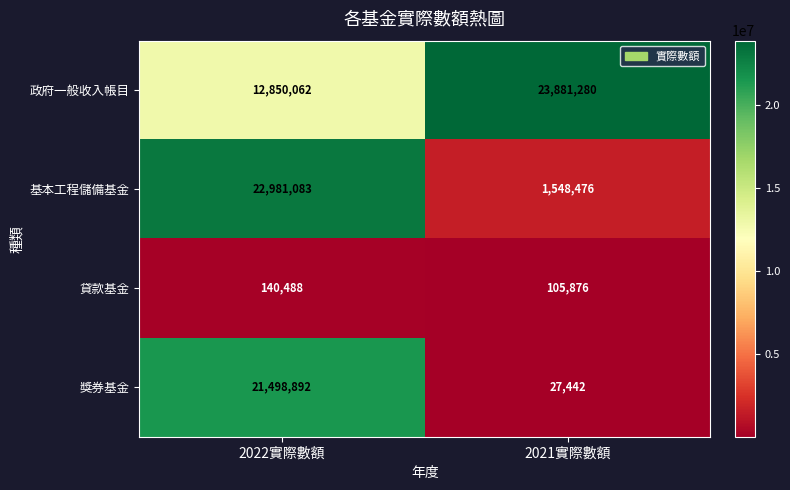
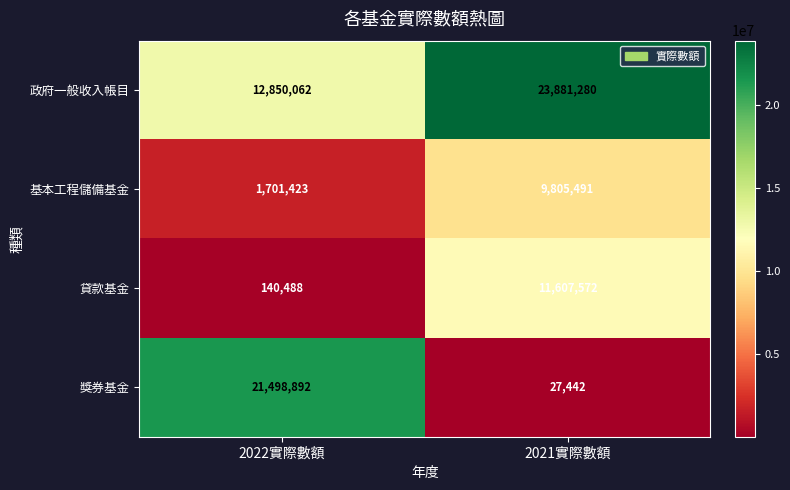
  {
    "政府一般收入帳目": {
      "2022實際數額": "12,850,062",
      "2021實際數額": "23,881,280"
    },
    "基本工程儲備基金": {
-     "2022實際數額": "22,981,083",
-     "2021實際數額": "1,548,476"
+     "2022實際數額": "1,701,423",
+     "2021實際數額": "9,805,491"
    },
    "貸款基金": {
      "2022實際數額": "140,488",
-     "2021實際數額": "105,876"
+     "2021實際數額": "11,607,572"
    },
    "獎券基金": {
      "2022實際數額": "21,498,892",
      "2021實際數額": "27,442"
    }
  }
